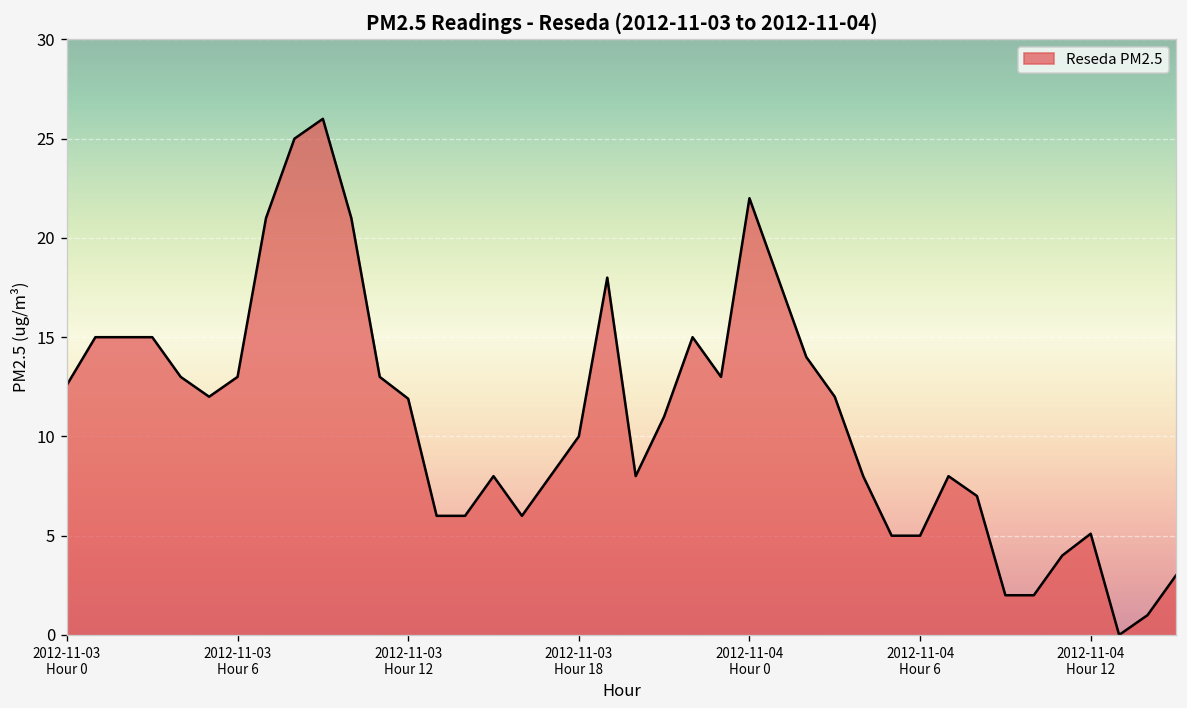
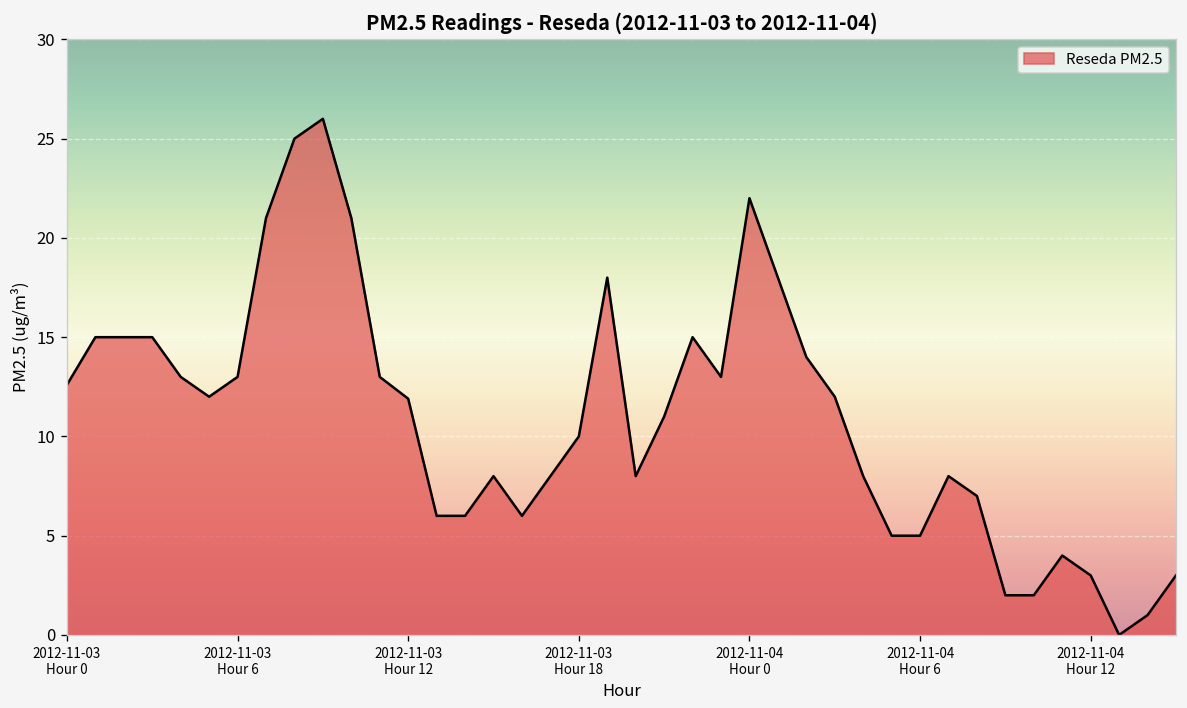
  {
    "2012-11-03 Hour 0": 12.6,
    "2012-11-03 Hour 6": 13.0,
    "2012-11-03 Hour 12": 11.9,
    "2012-11-03 Hour 18": 10.0,
    "2012-11-04 Hour 0": 22.0,
    "2012-11-04 Hour 6": 5.0,
-   "2012-11-04 Hour 12": 5.1
+   "2012-11-04 Hour 12": 3.0
  }
